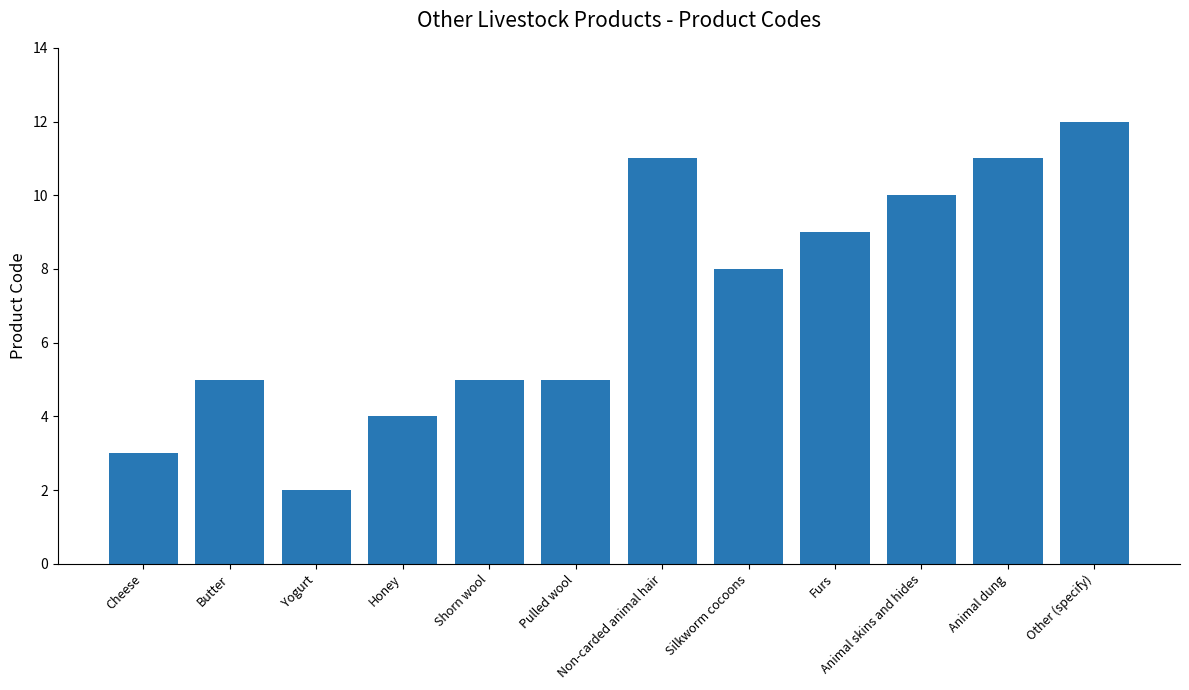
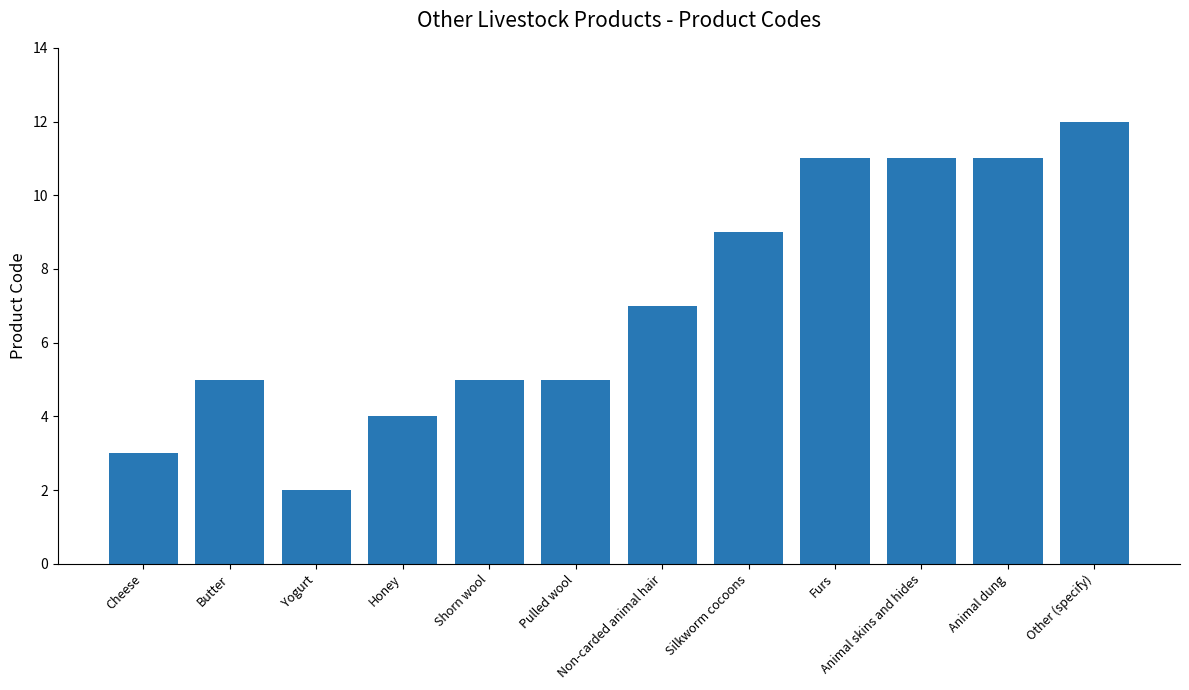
  {
    "Cheese": 3,
    "Butter": 5,
    "Yogurt": 2,
    "Honey": 4,
    "Shorn wool": 5,
    "Pulled wool": 5,
-   "Non-carded animal hair": 11,
-   "Silkworm cocoons": 8,
-   "Furs": 9,
-   "Animal skins and hides": 10,
+   "Non-carded animal hair": 7,
+   "Silkworm cocoons": 9,
+   "Furs": 11,
+   "Animal skins and hides": 11,
    "Animal dung": 11,
    "Other (specify)": 12
  }
